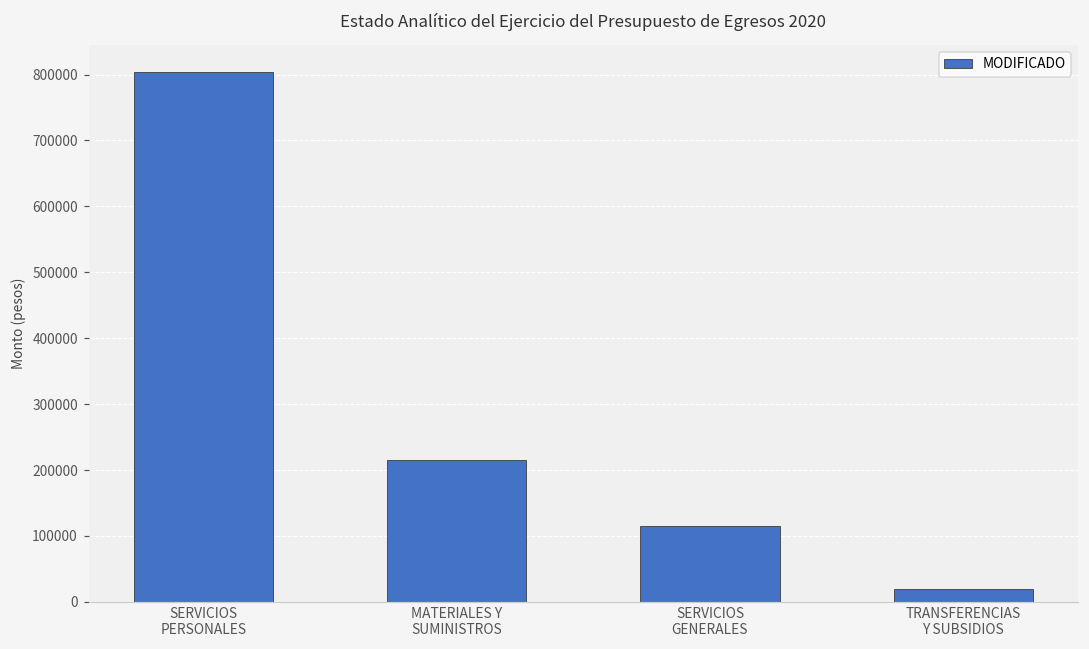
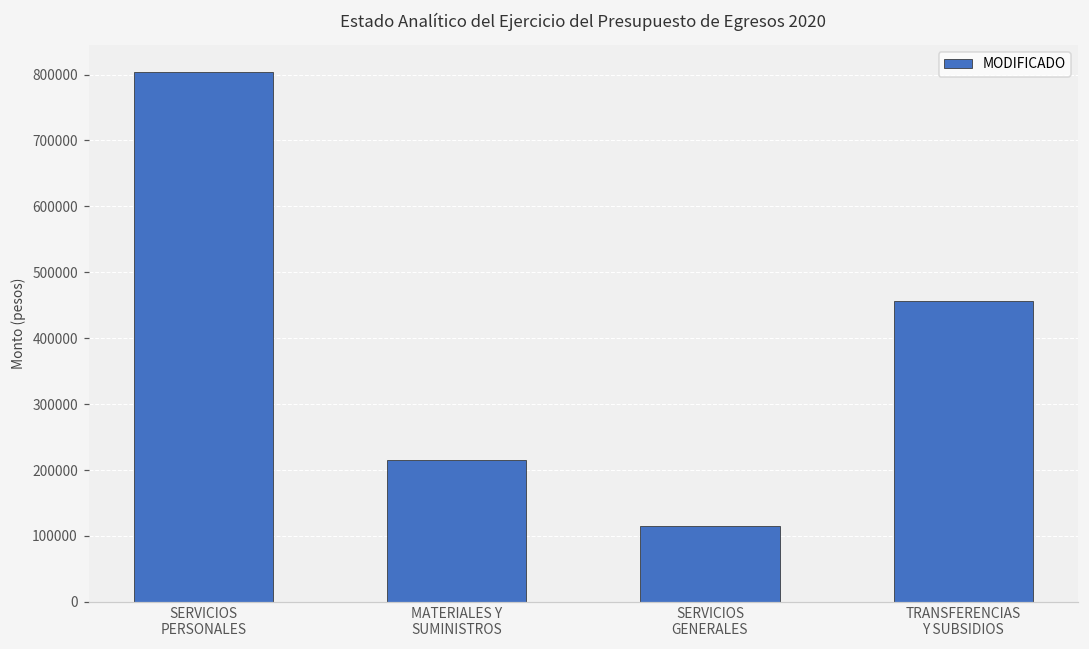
  {
    "SERVICIOS PERSONALES": 800000,
    "MATERIALES Y SUMINISTROS": 220000,
    "SERVICIOS GENERALES": 120000,
-   "TRANSFERENCIAS Y SUBSIDIOS": 20000
+   "TRANSFERENCIAS Y SUBSIDIOS": 460000
  }
